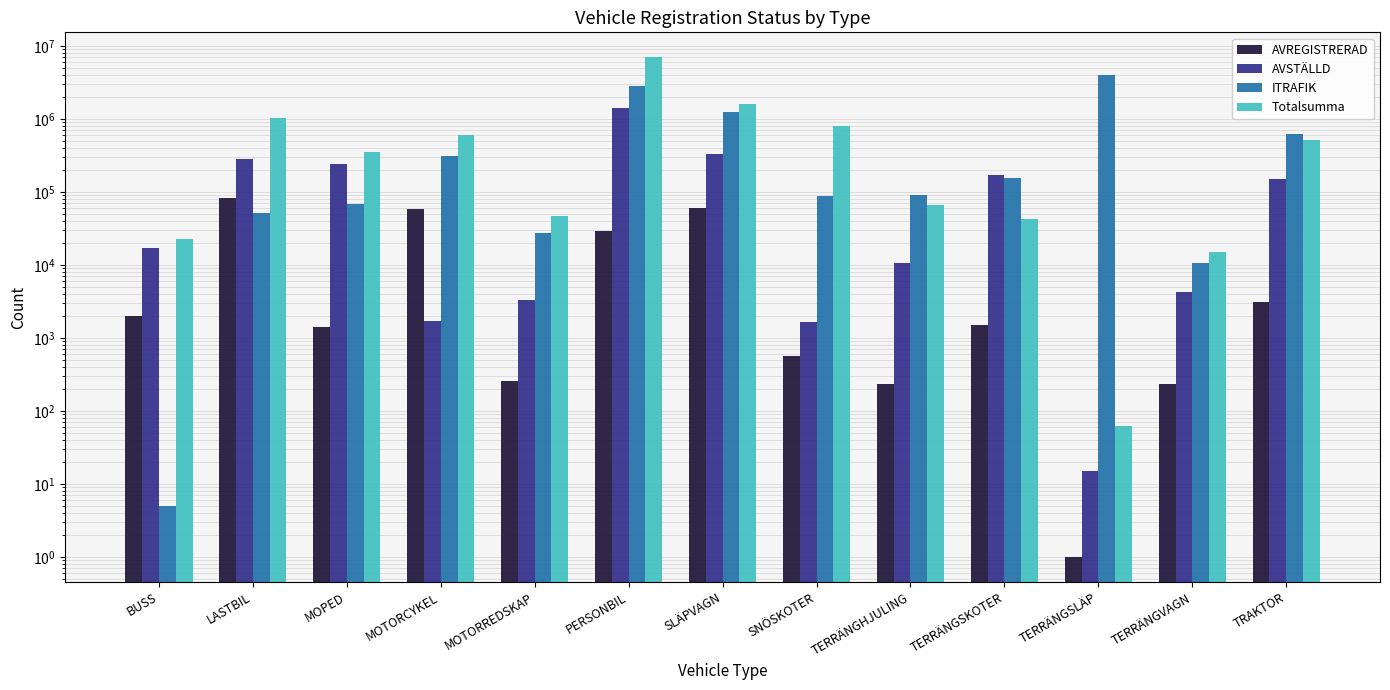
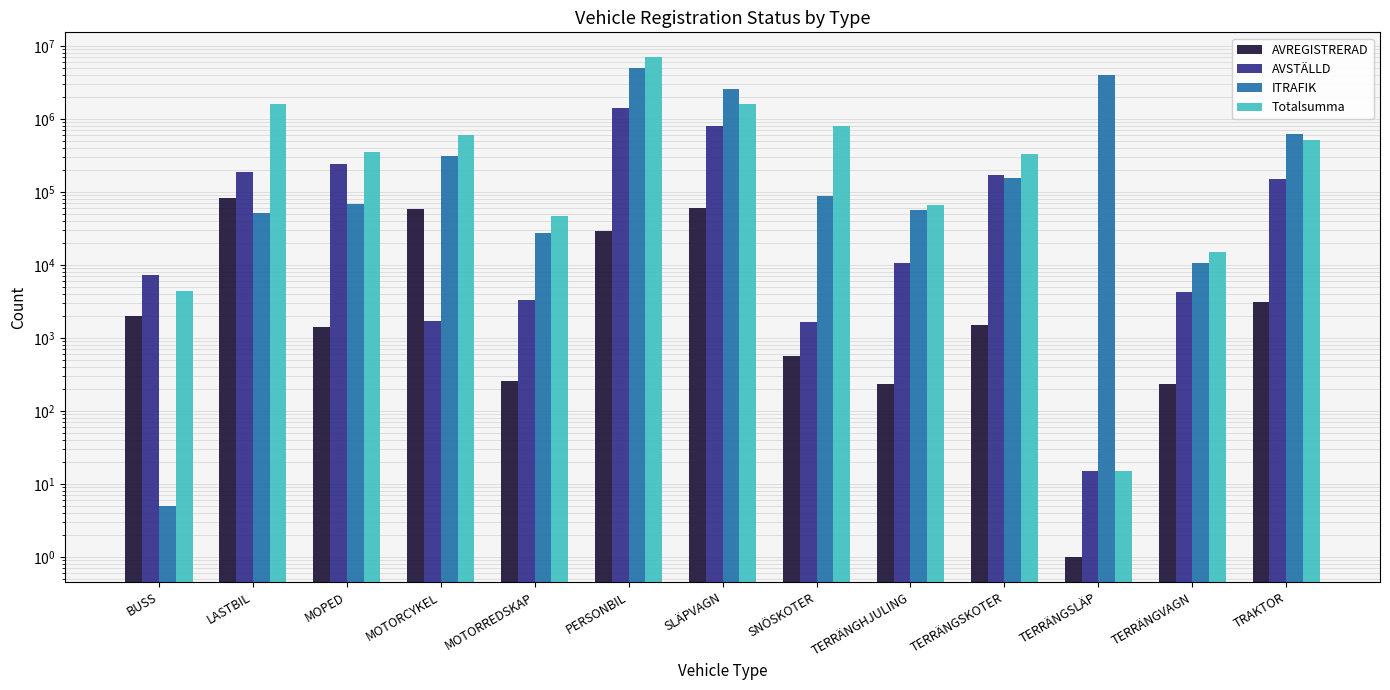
  {
    "AVREGISTRERAD": {
      "BUSS": 2000,
      "LASTBIL": 80000,
      "MOPED": 1400,
      "MOTORCYKEL": 60000,
      "MOTORREDSKAP": 260,
      "PERSONBIL": 29000,
      "SLÄPVAGN": 60000,
      "SNÖSKOTER": 600,
      "TERRÄNGHJULING": 240,
      "TERRÄNGSKOTER": 1500,
      "TERRÄNGSLÄP": 1,
      "TERRÄNGVAGN": 230,
      "TRAKTOR": 3100
    },
    "AVSTÄLLD": {
-     "BUSS": 17000,
-     "LASTBIL": 280000,
+     "BUSS": 7000,
+     "LASTBIL": 190000,
      "MOPED": 250000,
      "MOTORCYKEL": 1700,
      "MOTORREDSKAP": 3000,
      "PERSONBIL": 1400000,
-     "SLÄPVAGN": 300000,
+     "SLÄPVAGN": 800000,
      "SNÖSKOTER": 1700,
      "TERRÄNGHJULING": 11000,
      "TERRÄNGSKOTER": 170000,
      "TERRÄNGSLÄP": 15,
      "TERRÄNGVAGN": 4000,
      "TRAKTOR": 150000
    },
    "ITRAFIK": {
      "BUSS": 5,
      "LASTBIL": 50000,
      "MOPED": 70000,
      "MOTORCYKEL": 310000,
      "MOTORREDSKAP": 27000,
-     "PERSONBIL": 2800000,
-     "SLÄPVAGN": 1300000,
+     "PERSONBIL": 5000000,
+     "SLÄPVAGN": 2500000,
      "SNÖSKOTER": 90000,
-     "TERRÄNGHJULING": 90000,
+     "TERRÄNGHJULING": 60000,
      "TERRÄNGSKOTER": 160000,
      "TERRÄNGSLÄP": 4000000,
      "TERRÄNGVAGN": 11000,
      "TRAKTOR": 600000
    },
    "Totalsumma": {
-     "BUSS": 23000,
-     "LASTBIL": 1000000,
+     "BUSS": 4000,
+     "LASTBIL": 1600000,
      "MOPED": 400000,
      "MOTORCYKEL": 600000,
      "MOTORREDSKAP": 50000,
      "PERSONBIL": 7000000,
      "SLÄPVAGN": 1600000,
      "SNÖSKOTER": 800000,
      "TERRÄNGHJULING": 70000,
-     "TERRÄNGSKOTER": 40000,
-     "TERRÄNGSLÄP": 60,
+     "TERRÄNGSKOTER": 300000,
+     "TERRÄNGSLÄP": 15,
      "TERRÄNGVAGN": 15000,
      "TRAKTOR": 500000
    }
  }
